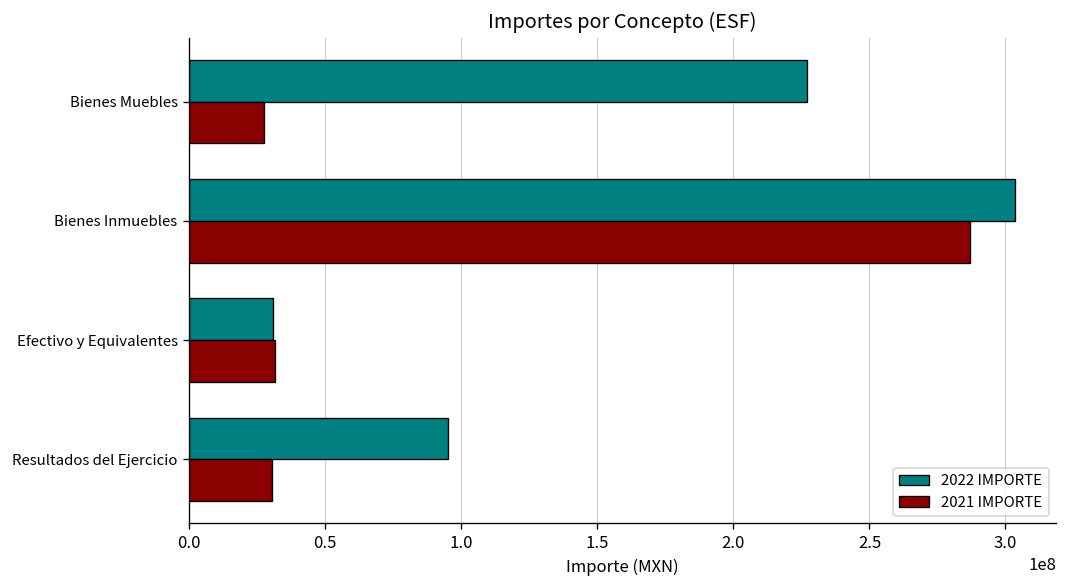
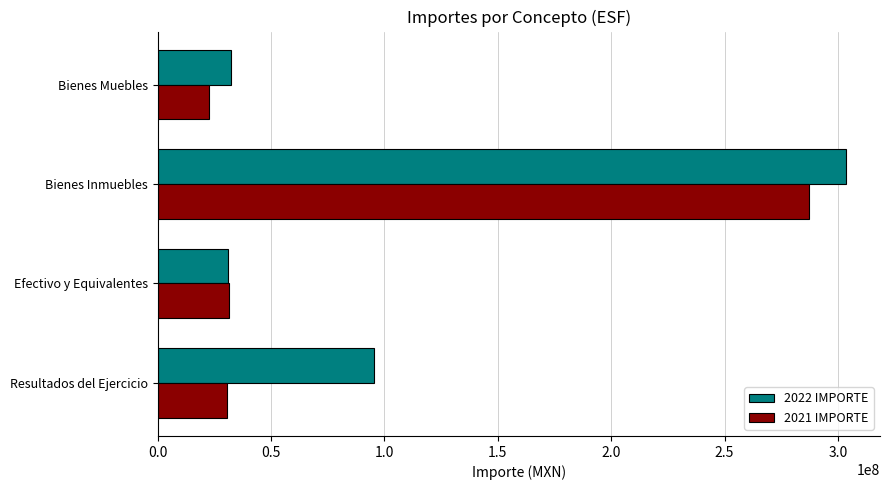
  {
    "2022 IMPORTE": {
-     "Bienes Muebles": 227000000,
+     "Bienes Muebles": 32000000,
      "Bienes Inmuebles": 303000000,
      "Efectivo y Equivalentes": 31000000,
      "Resultados del Ejercicio": 95000000
    },
    "2021 IMPORTE": {
-     "Bienes Muebles": 28000000,
+     "Bienes Muebles": 23000000,
      "Bienes Inmuebles": 287000000,
      "Efectivo y Equivalentes": 31000000,
      "Resultados del Ejercicio": 30000000
    }
  }
